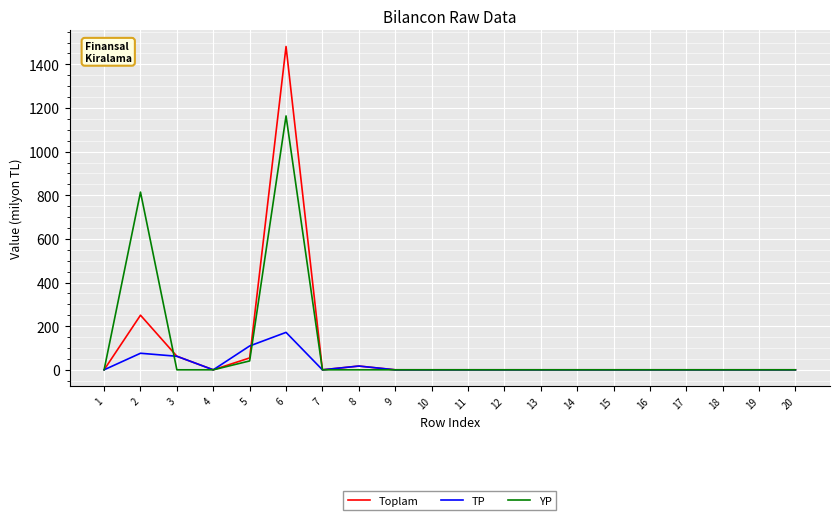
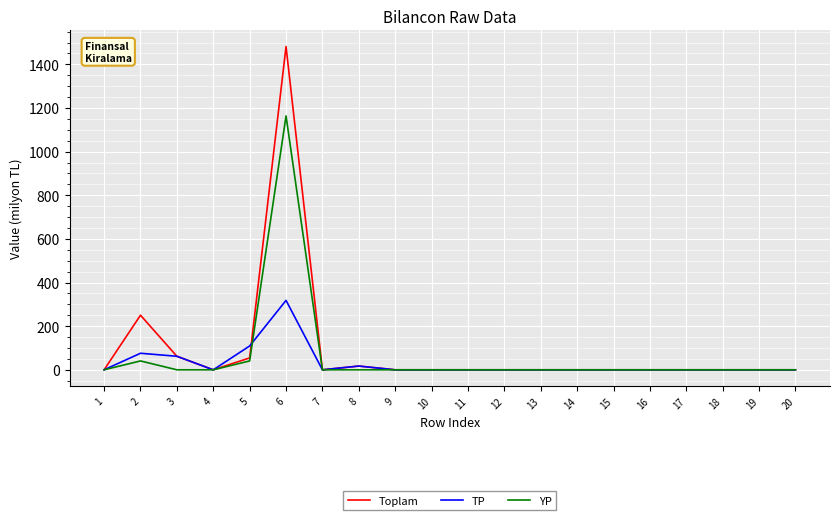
  {
    "Toplam": {
      "2": 250,
      "5": 50,
      "6": 1480
    },
    "TP": {
      "2": 80,
      "5": 110,
-     "6": 170
+     "6": 320
    },
    "YP": {
-     "2": 810,
+     "2": 40,
      "3": 0,
      "5": 40,
      "6": 1160,
      "8": 0
    }
  }
